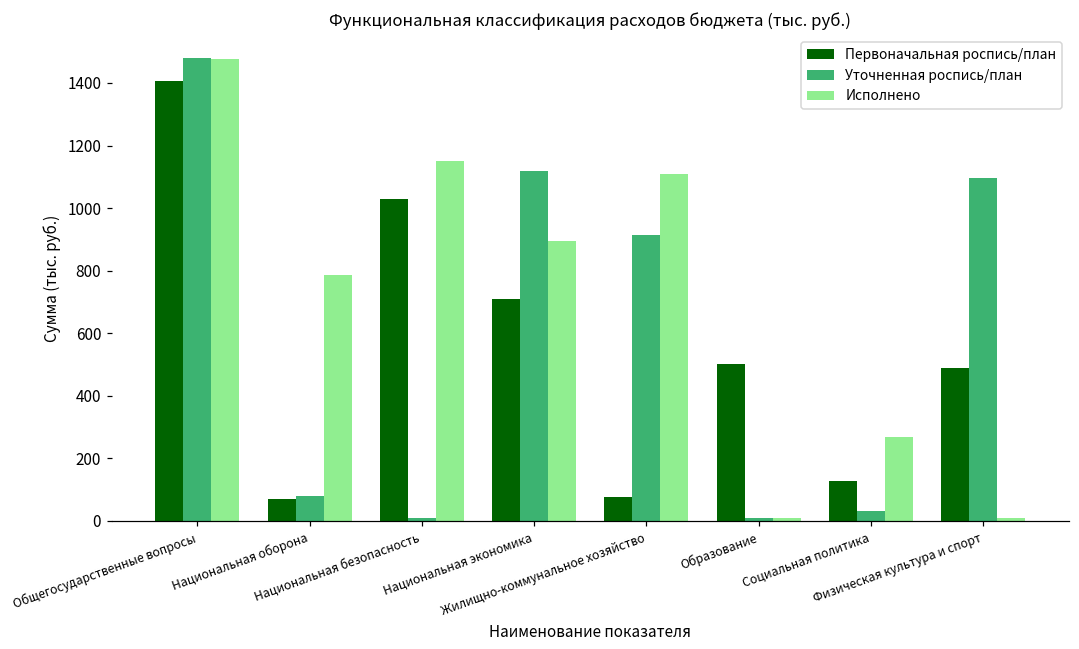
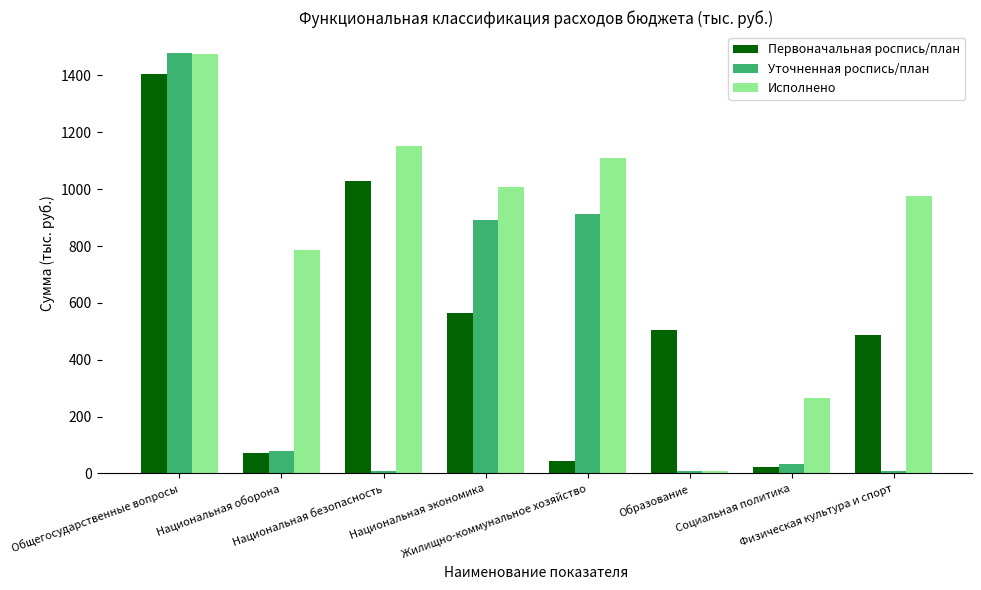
  {
    "Первоначальная роспись/план": {
      "Общегосударственные вопросы": 1410,
      "Национальная оборона": 70,
      "Национальная безопасность": 1030,
-     "Национальная экономика": 710,
-     "Жилищно-коммунальное хозяйство": 80,
+     "Национальная экономика": 560,
+     "Жилищно-коммунальное хозяйство": 40,
      "Образование": 500,
-     "Социальная политика": 130,
+     "Социальная политика": 20,
      "Физическая культура и спорт": 490
    },
    "Уточненная роспись/план": {
      "Общегосударственные вопросы": 1480,
      "Национальная оборона": 80,
      "Национальная безопасность": 10,
-     "Национальная экономика": 1120,
+     "Национальная экономика": 890,
      "Жилищно-коммунальное хозяйство": 910,
      "Образование": 10,
      "Социальная политика": 30,
-     "Физическая культура и спорт": 1100
+     "Физическая культура и спорт": 10
    },
    "Исполнено": {
      "Общегосударственные вопросы": 1480,
      "Национальная оборона": 790,
      "Национальная безопасность": 1150,
-     "Национальная экономика": 890,
+     "Национальная экономика": 1010,
      "Жилищно-коммунальное хозяйство": 1110,
      "Образование": 10,
      "Социальная политика": 270,
-     "Физическая культура и спорт": 10
+     "Физическая культура и спорт": 980
    }
  }
